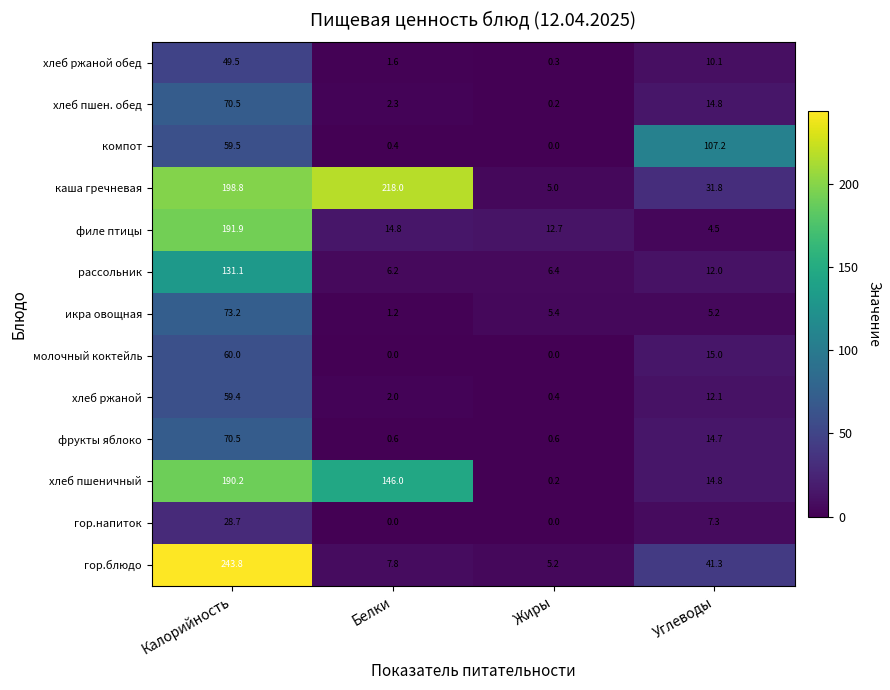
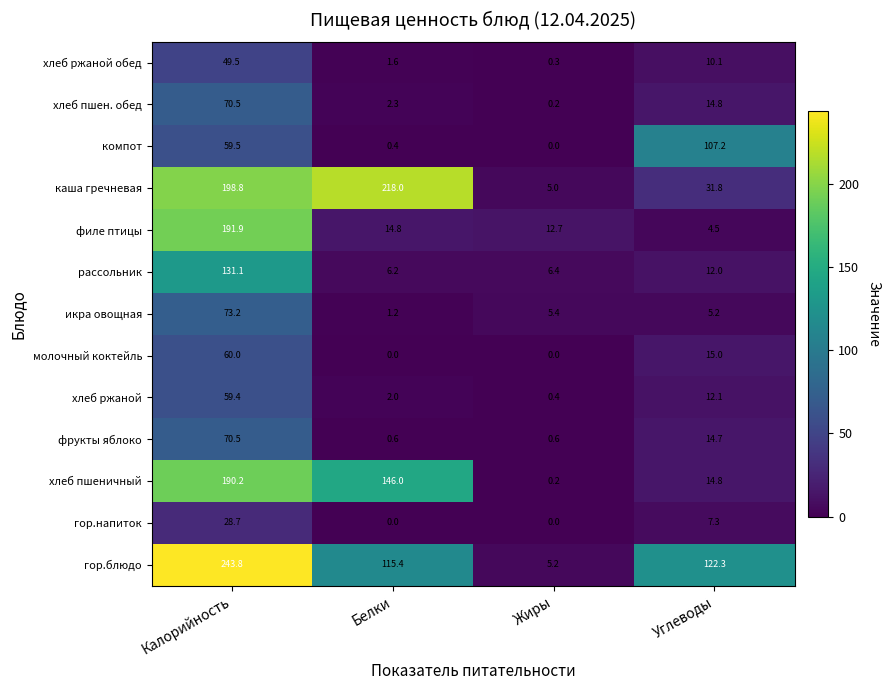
  {
    "хлеб ржаной обед": {
      "Калорийность": 49.5,
      "Белки": 1.6,
      "Жиры": 0.3,
      "Углеводы": 10.1
    },
    "хлеб пшен. обед": {
      "Калорийность": 70.5,
      "Белки": 2.3,
      "Жиры": 0.2,
      "Углеводы": 14.8
    },
    "компот": {
      "Калорийность": 59.5,
      "Белки": 0.4,
      "Жиры": 0.0,
      "Углеводы": 107.2
    },
    "каша гречневая": {
      "Калорийность": 198.8,
      "Белки": 218.0,
      "Жиры": 5.0,
      "Углеводы": 31.8
    },
    "филе птицы": {
      "Калорийность": 191.9,
      "Белки": 14.8,
      "Жиры": 12.7,
      "Углеводы": 4.5
    },
    "рассольник": {
      "Калорийность": 131.1,
      "Белки": 6.2,
      "Жиры": 6.4,
      "Углеводы": 12.0
    },
    "икра овощная": {
      "Калорийность": 73.2,
      "Белки": 1.2,
      "Жиры": 5.4,
      "Углеводы": 5.2
    },
    "молочный коктейль": {
      "Калорийность": 60.0,
      "Белки": 0.0,
      "Жиры": 0.0,
      "Углеводы": 15.0
    },
    "хлеб ржаной": {
      "Калорийность": 59.4,
      "Белки": 2.0,
      "Жиры": 0.4,
      "Углеводы": 12.1
    },
    "фрукты яблоко": {
      "Калорийность": 70.5,
      "Белки": 0.6,
      "Жиры": 0.6,
      "Углеводы": 14.7
    },
    "хлеб пшеничный": {
      "Калорийность": 190.2,
      "Белки": 146.0,
      "Жиры": 0.2,
      "Углеводы": 14.8
    },
    "гор.напиток": {
      "Калорийность": 28.7,
      "Белки": 0.0,
      "Жиры": 0.0,
      "Углеводы": 7.3
    },
    "гор.блюдо": {
      "Калорийность": 243.8,
-     "Белки": 7.8,
+     "Белки": 115.4,
      "Жиры": 5.2,
-     "Углеводы": 41.3
+     "Углеводы": 122.3
    }
  }
